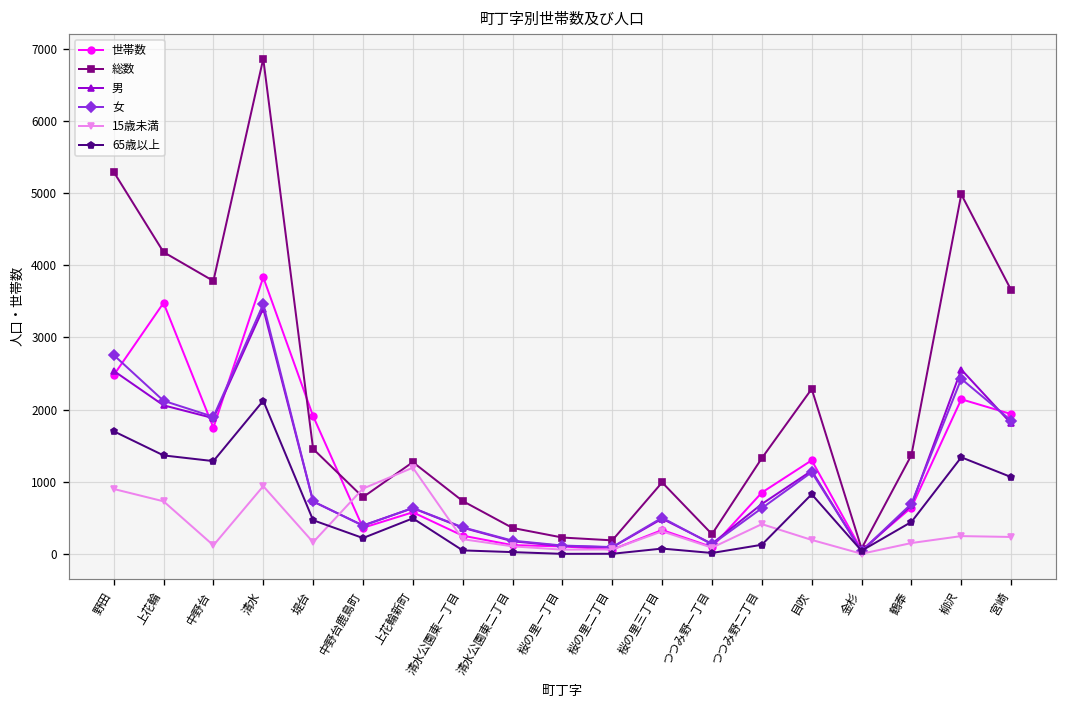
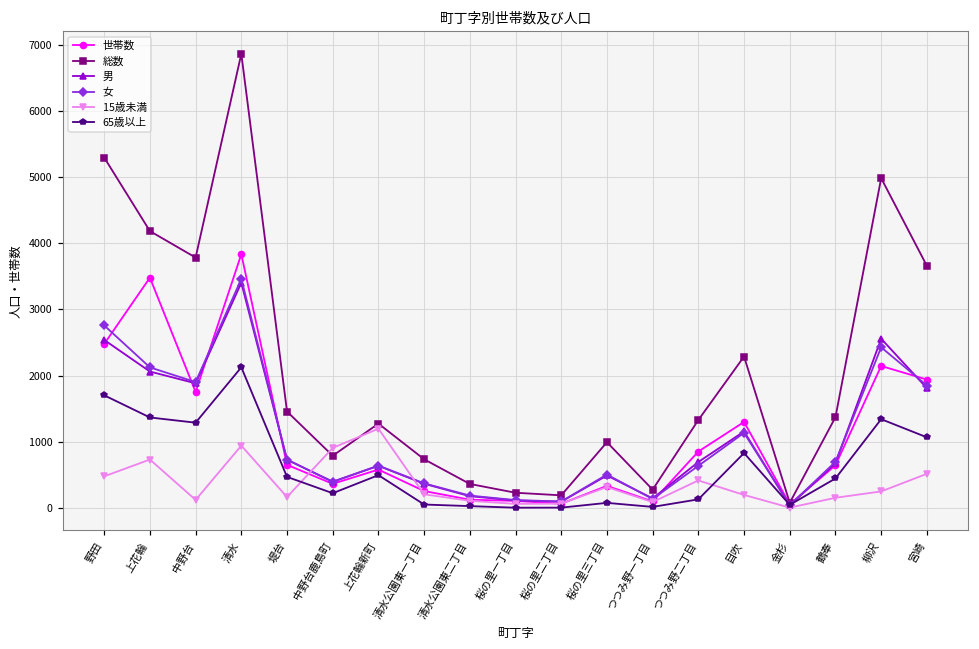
  {
    "世帯数": {
      "野田": 2500,
      "上花輪": 3500,
      "中野台": 1800,
      "清水": 3800,
-     "堤台": 1900,
+     "堤台": 700,
      "上花輪新町": 600,
      "清水公園東一丁目": 300,
      "つつみ野二丁目": 900,
      "目吹": 1300,
      "柳沢": 2100,
      "宮崎": 1900
    },
    "15歳未満": {
-     "野田": 900,
+     "野田": 500,
      "上花輪": 700,
      "中野台": 100,
      "清水": 900,
      "堤台": 200,
      "中野台鹿島町": 900,
      "上花輪新町": 1200,
      "清水公園東一丁目": 200,
      "桜の里一丁目": 100,
      "つつみ野二丁目": 400,
      "目吹": 200,
      "鶴奉": 200,
      "柳沢": 200,
-     "宮崎": 200
+     "宮崎": 500
    }
  }
